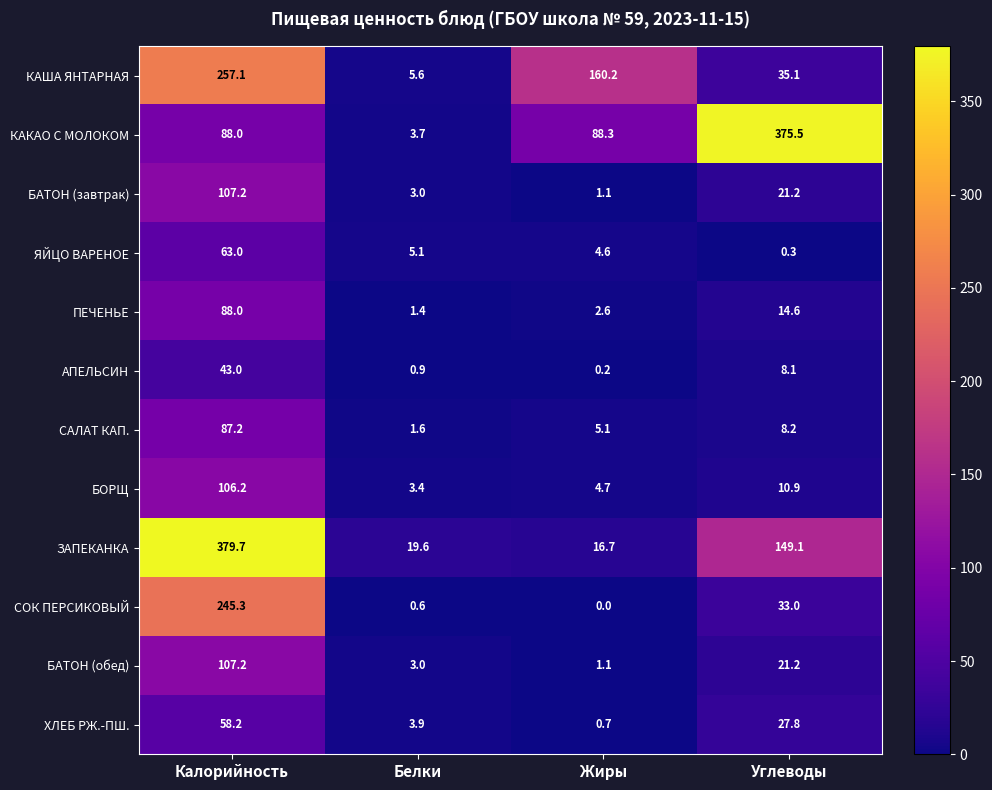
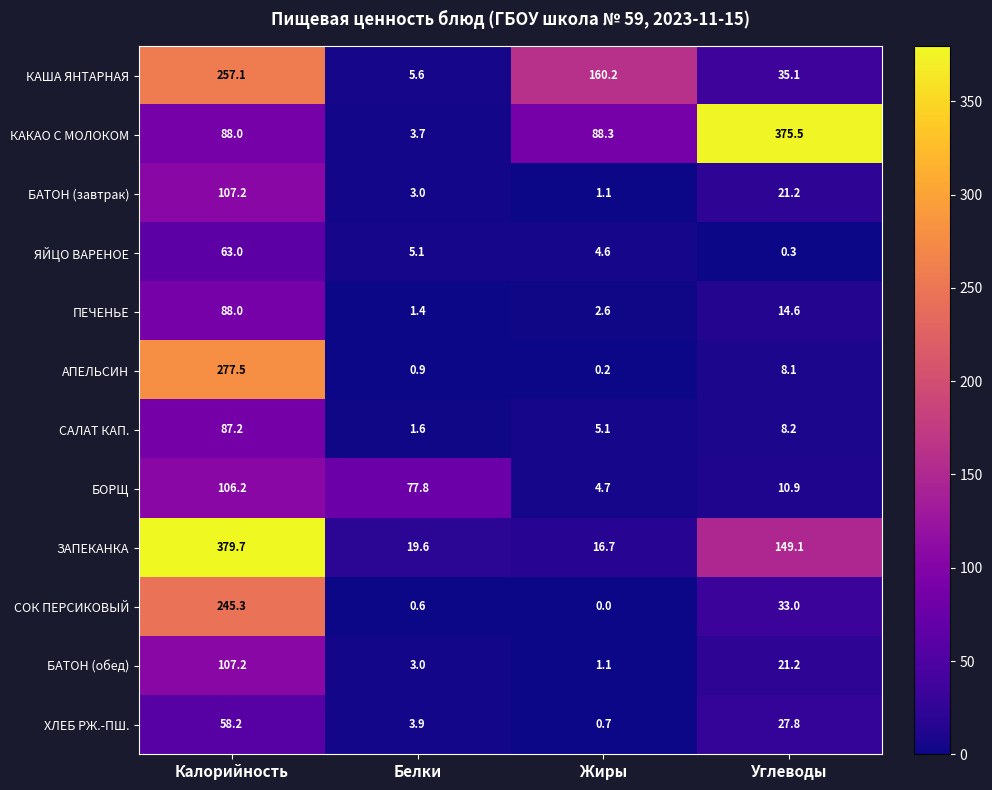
  {
    "КАША ЯНТАРНАЯ": {
      "Калорийность": 257.1,
      "Белки": 5.6,
      "Жиры": 160.2,
      "Углеводы": 35.1
    },
    "КАКАО С МОЛОКОМ": {
      "Калорийность": 88.0,
      "Белки": 3.7,
      "Жиры": 88.3,
      "Углеводы": 375.5
    },
    "БАТОН (завтрак)": {
      "Калорийность": 107.2,
      "Белки": 3.0,
      "Жиры": 1.1,
      "Углеводы": 21.2
    },
    "ЯЙЦО ВАРЕНОЕ": {
      "Калорийность": 63.0,
      "Белки": 5.1,
      "Жиры": 4.6,
      "Углеводы": 0.3
    },
    "ПЕЧЕНЬЕ": {
      "Калорийность": 88.0,
      "Белки": 1.4,
      "Жиры": 2.6,
      "Углеводы": 14.6
    },
    "АПЕЛЬСИН": {
-     "Калорийность": 43.0,
+     "Калорийность": 277.5,
      "Белки": 0.9,
      "Жиры": 0.2,
      "Углеводы": 8.1
    },
    "САЛАТ КАП.": {
      "Калорийность": 87.2,
      "Белки": 1.6,
      "Жиры": 5.1,
      "Углеводы": 8.2
    },
    "БОРЩ": {
      "Калорийность": 106.2,
-     "Белки": 3.4,
+     "Белки": 77.8,
      "Жиры": 4.7,
      "Углеводы": 10.9
    },
    "ЗАПЕКАНКА": {
      "Калорийность": 379.7,
      "Белки": 19.6,
      "Жиры": 16.7,
      "Углеводы": 149.1
    },
    "СОК ПЕРСИКОВЫЙ": {
      "Калорийность": 245.3,
      "Белки": 0.6,
      "Жиры": 0.0,
      "Углеводы": 33.0
    },
    "БАТОН (обед)": {
      "Калорийность": 107.2,
      "Белки": 3.0,
      "Жиры": 1.1,
      "Углеводы": 21.2
    },
    "ХЛЕБ РЖ.-ПШ.": {
      "Калорийность": 58.2,
      "Белки": 3.9,
      "Жиры": 0.7,
      "Углеводы": 27.8
    }
  }
